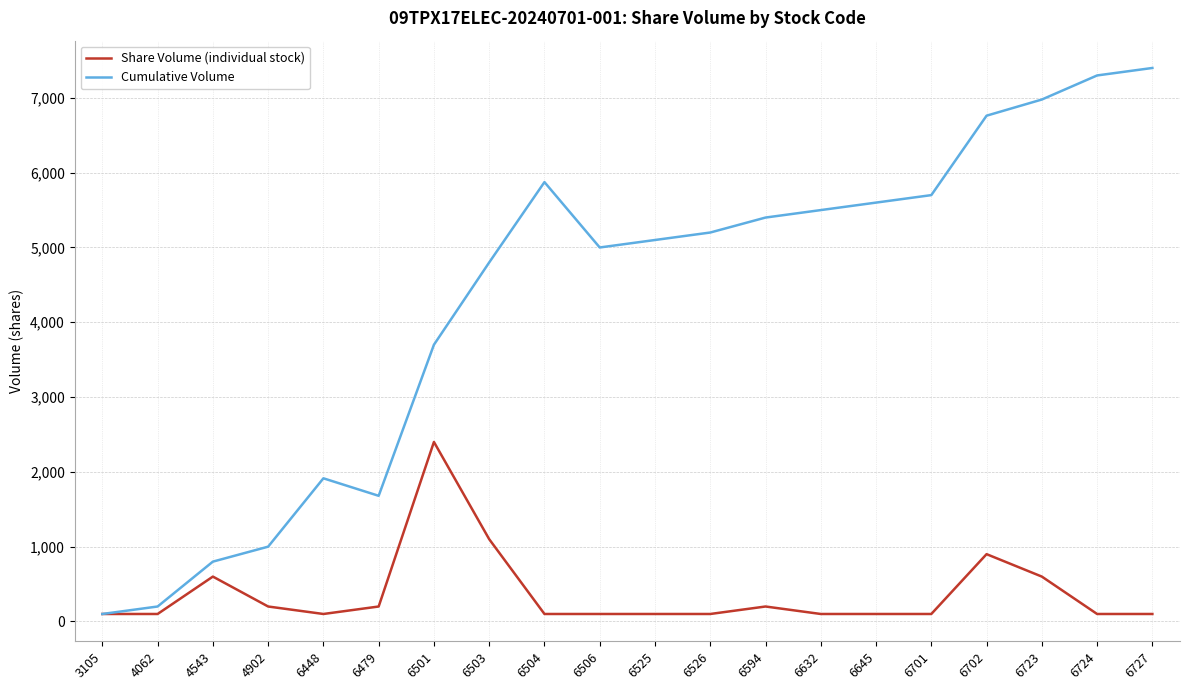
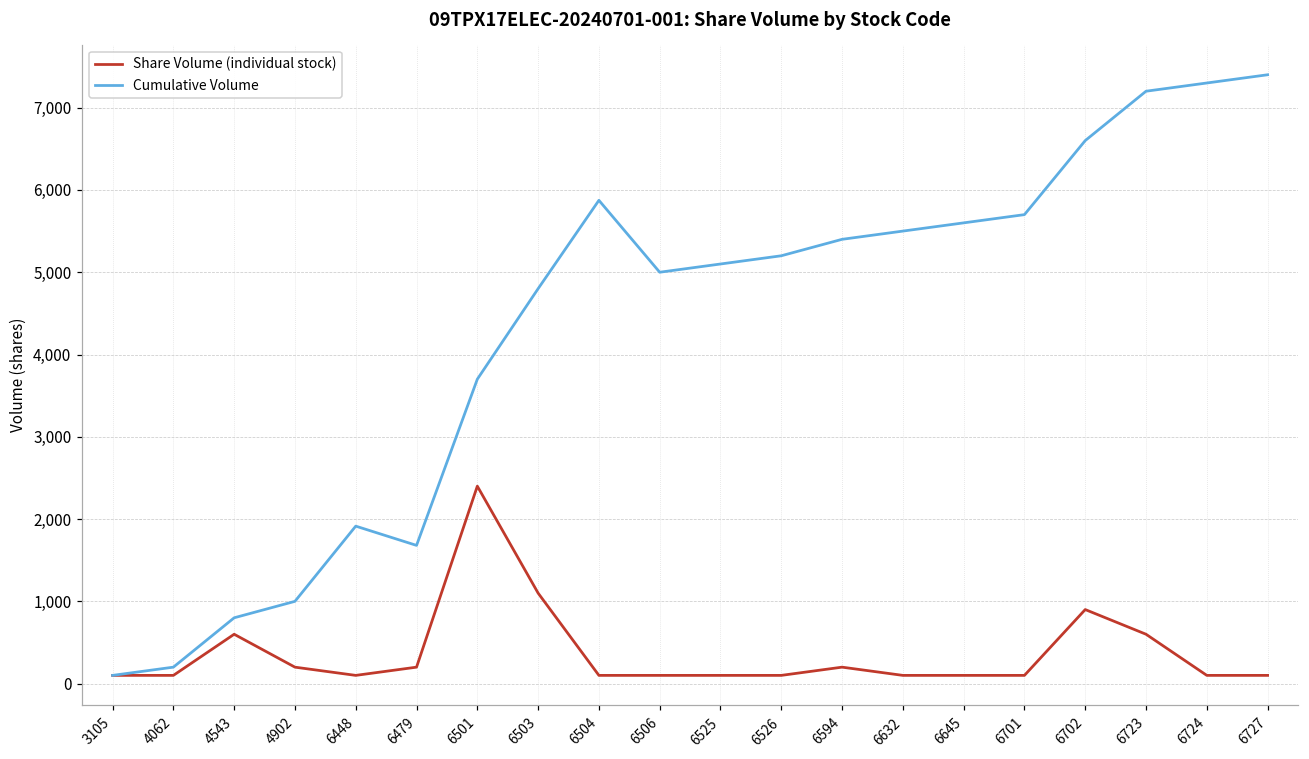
  {
    "Share Volume (individual stock)": {
      "4062": "100",
      "4543": "600",
      "4902": "200",
      "6448": "100",
      "6479": "200",
      "6501": "2,400",
      "6503": "1,100",
      "6504": "100",
      "6506": "100",
      "6525": "100",
      "6526": "100",
      "6594": "200",
      "6632": "100",
      "6645": "100",
      "6701": "100",
      "6702": "900",
      "6723": "600",
      "6724": "100",
      "6727": "100"
    },
    "Cumulative Volume": {
      "4062": "200",
      "4543": "800",
      "4902": "1,000",
      "6448": "1,900",
      "6479": "1,700",
      "6501": "3,700",
      "6503": "4,800",
      "6504": "5,900",
      "6506": "5,000",
      "6525": "5,100",
      "6526": "5,200",
      "6594": "5,400",
      "6632": "5,500",
      "6645": "5,600",
      "6701": "5,700",
-     "6702": "6,800",
-     "6723": "7,000",
+     "6702": "6,600",
+     "6723": "7,200",
      "6724": "7,300",
      "6727": "7,400"
    }
  }
